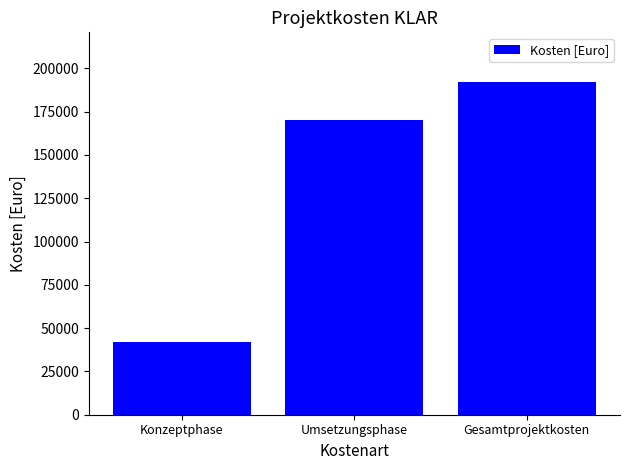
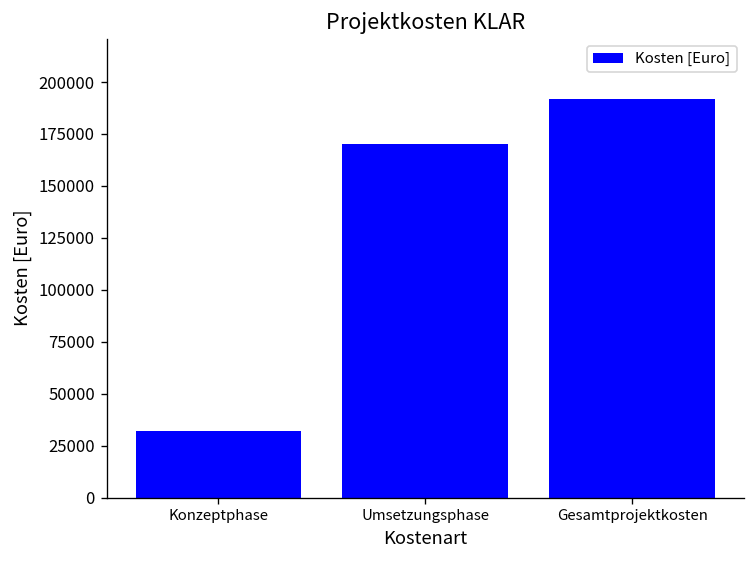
  {
-   "Konzeptphase": 42000,
+   "Konzeptphase": 32000,
    "Umsetzungsphase": 170000,
    "Gesamtprojektkosten": 192000
  }
